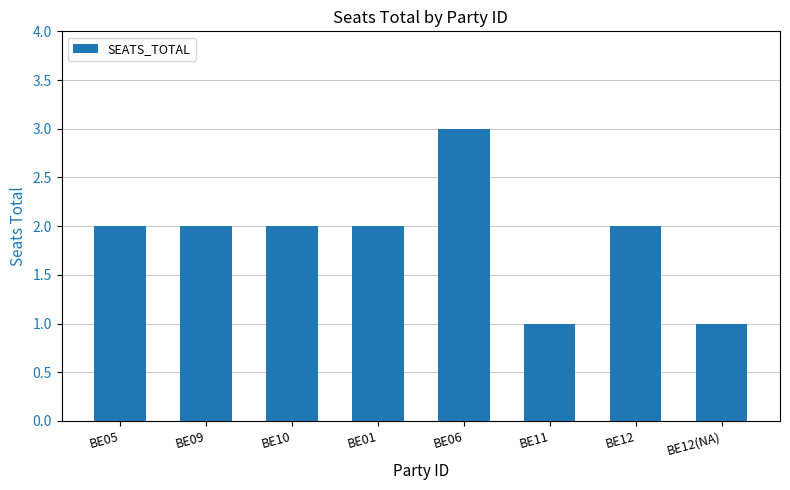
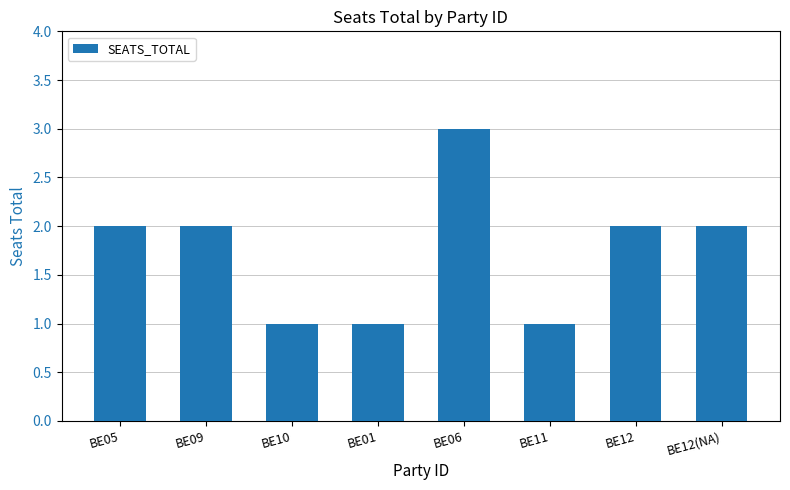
  {
    "BE05": 2,
    "BE09": 2,
-   "BE10": 2,
-   "BE01": 2,
+   "BE10": 1,
+   "BE01": 1,
    "BE06": 3,
    "BE11": 1,
    "BE12": 2,
-   "BE12(NA)": 1
+   "BE12(NA)": 2
  }
